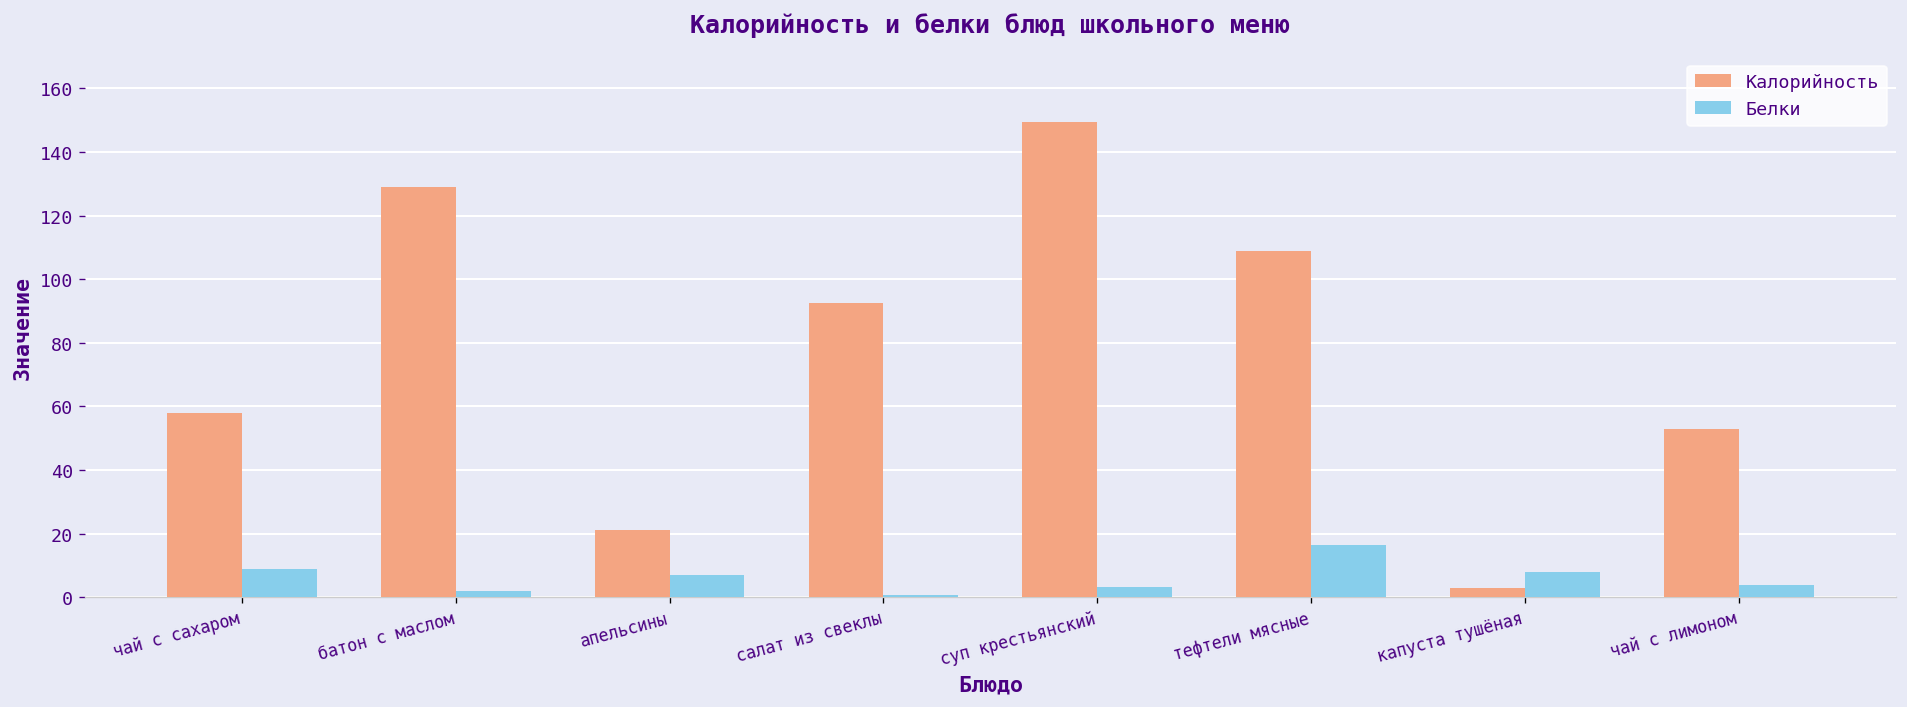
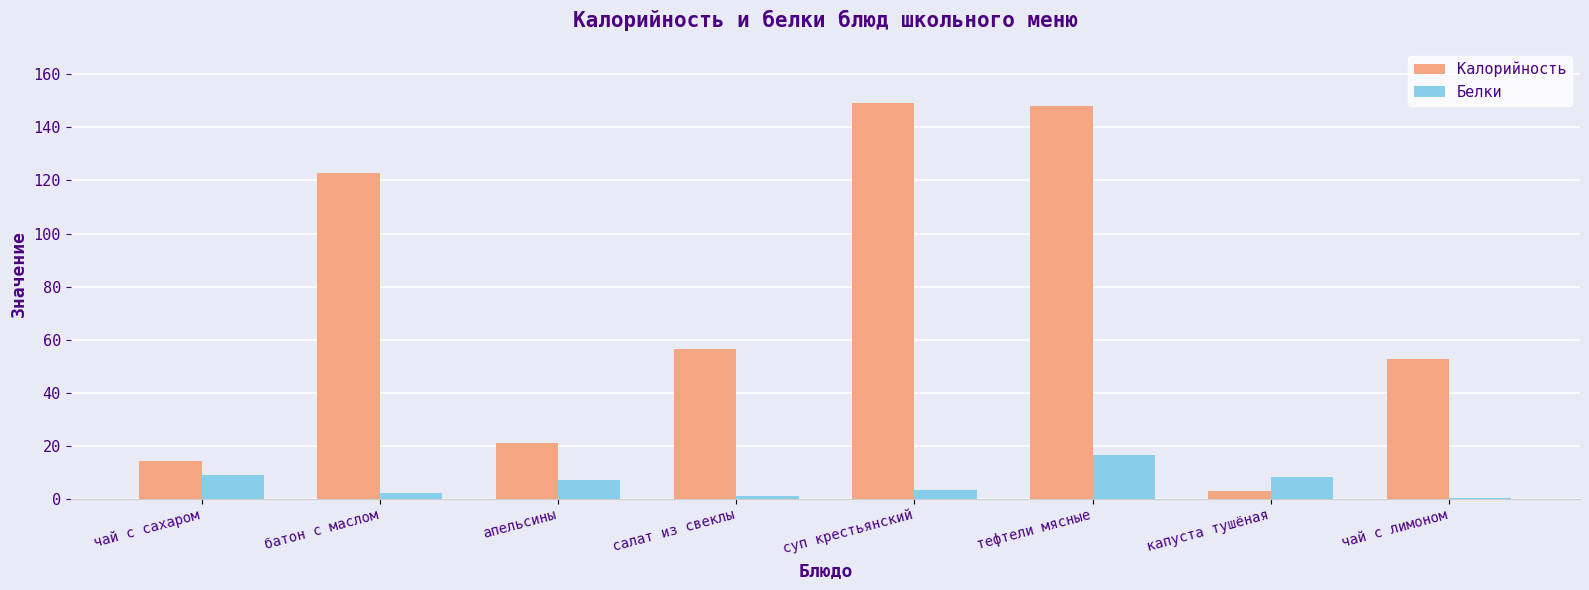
  {
    "Калорийность": {
-     "чай с сахаром": 58,
-     "батон с маслом": 129,
+     "чай с сахаром": 14,
+     "батон с маслом": 123,
      "апельсины": 21,
-     "салат из свеклы": 93,
+     "салат из свеклы": 56,
      "суп крестьянский": 149,
-     "тефтели мясные": 109,
+     "тефтели мясные": 148,
      "капуста тушёная": 3,
      "чай с лимоном": 53
    },
    "Белки": {
      "чай с сахаром": 9,
      "батон с маслом": 2,
      "апельсины": 7,
      "суп крестьянский": 3,
      "тефтели мясные": 17,
      "капуста тушёная": 8,
-     "чай с лимоном": 4
+     "чай с лимоном": 0
    }
  }
